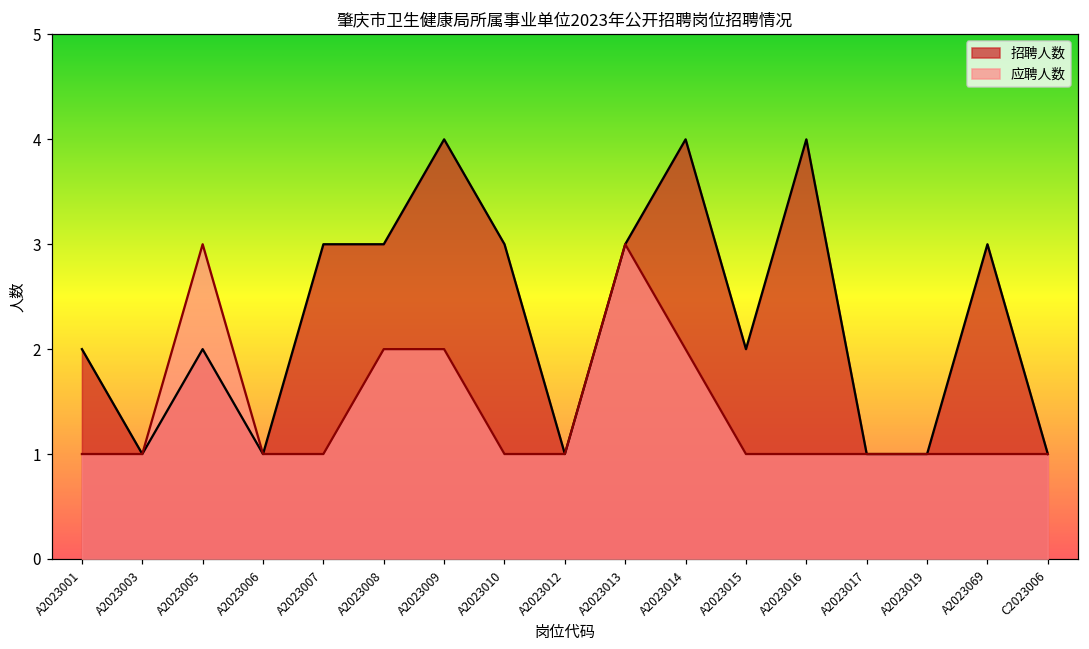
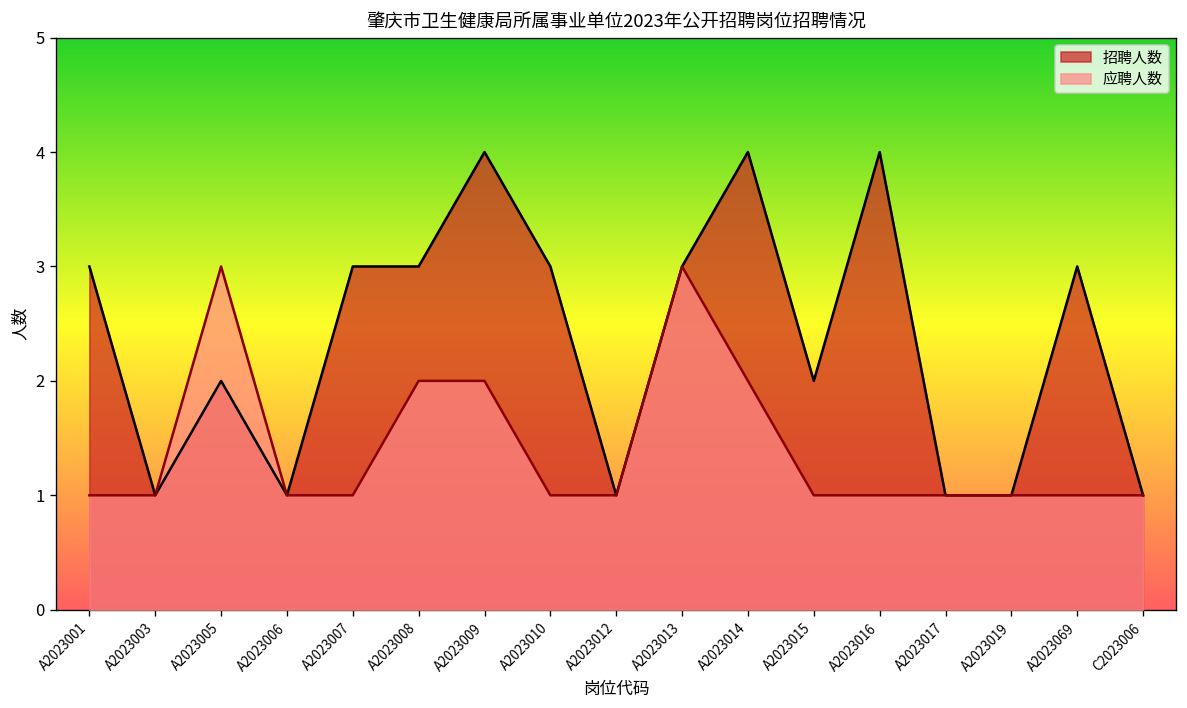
  {
    "招聘人数": {
-     "A2023001": 2,
+     "A2023001": 3,
      "A2023005": 2,
      "A2023007": 3,
      "A2023008": 3,
      "A2023009": 4,
      "A2023010": 3,
      "A2023014": 4,
      "A2023015": 2,
      "A2023016": 4,
      "A2023069": 3
    },
    "应聘人数": {
      "A2023001": 1,
      "A2023005": 3,
      "A2023007": 1,
      "A2023008": 2,
      "A2023009": 2,
      "A2023010": 1,
      "A2023014": 2,
      "A2023015": 1,
      "A2023016": 1,
      "A2023069": 1
    }
  }
